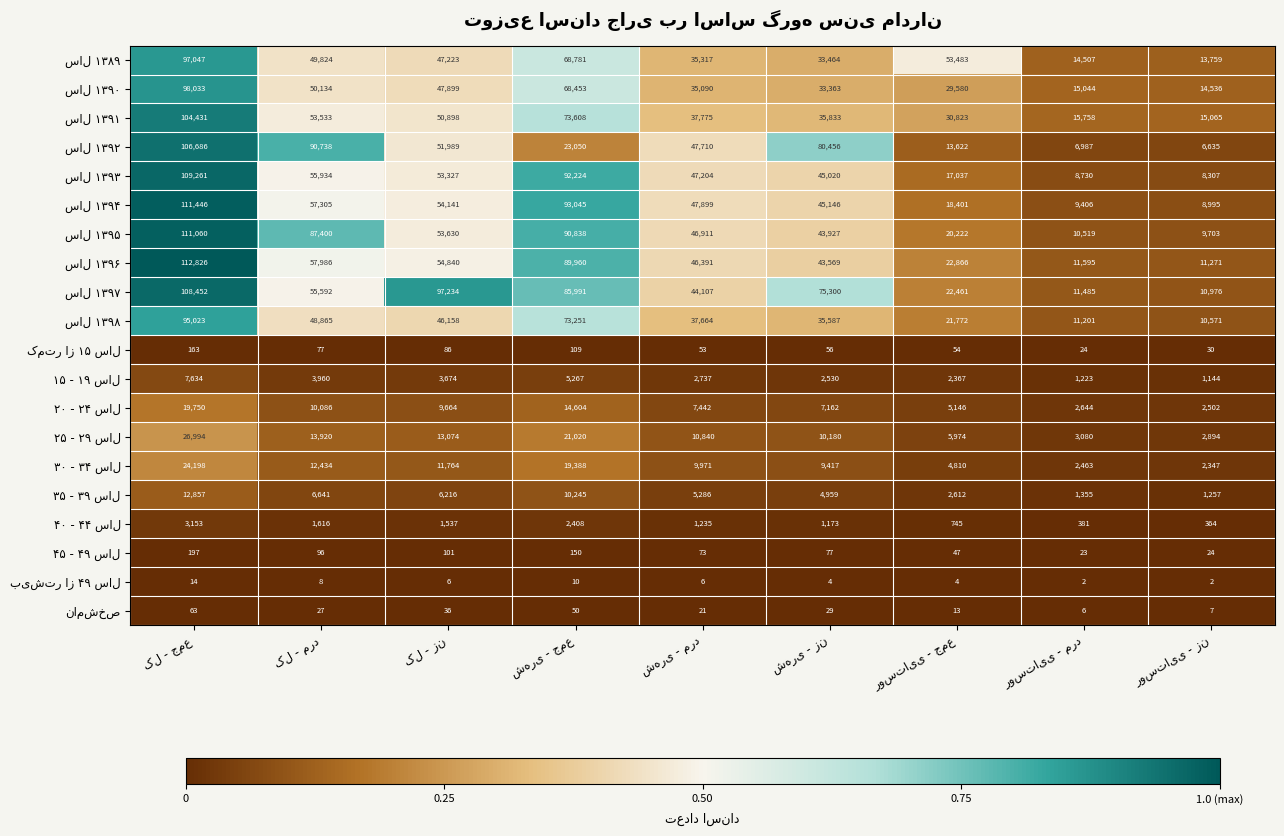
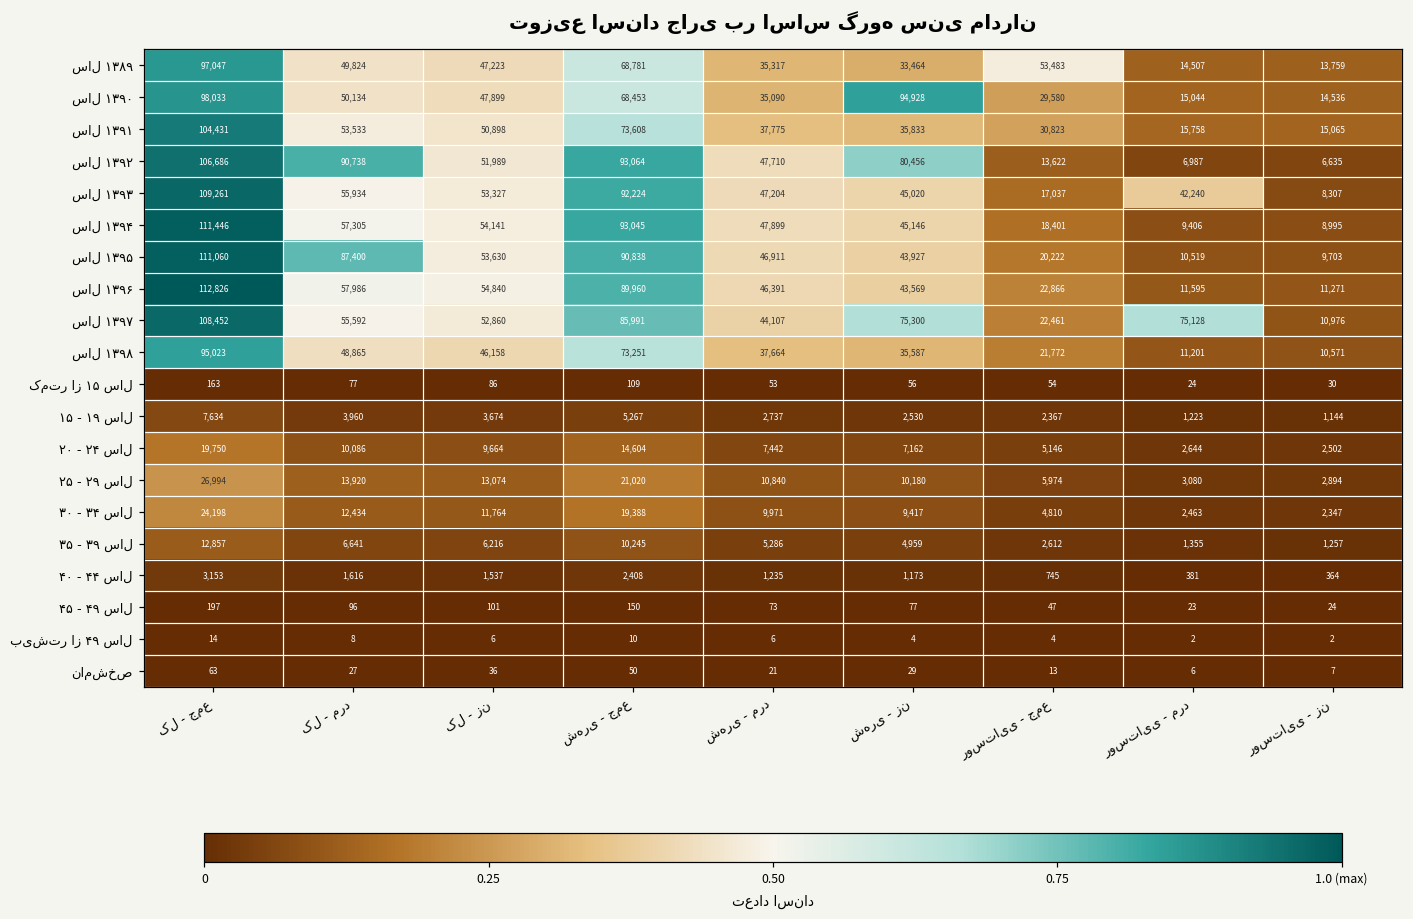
  {
    "سال ۱۳۸۹": {
      "کل - جمع": "97,047",
      "کل - مرد": "49,824",
      "کل - زن": "47,223",
      "شهری - جمع": "68,781",
      "شهری - مرد": "35,317",
      "شهری - زن": "33,464",
      "روستایی - جمع": "53,483",
      "روستایی - مرد": "14,507",
      "روستایی - زن": "13,759"
    },
    "سال ۱۳۹۰": {
      "کل - جمع": "98,033",
      "کل - مرد": "50,134",
      "کل - زن": "47,899",
      "شهری - جمع": "68,453",
      "شهری - مرد": "35,090",
-     "شهری - زن": "33,363",
+     "شهری - زن": "94,928",
      "روستایی - جمع": "29,580",
      "روستایی - مرد": "15,044",
      "روستایی - زن": "14,536"
    },
    "سال ۱۳۹۱": {
      "کل - جمع": "104,431",
      "کل - مرد": "53,533",
      "کل - زن": "50,898",
      "شهری - جمع": "73,608",
      "شهری - مرد": "37,775",
      "شهری - زن": "35,833",
      "روستایی - جمع": "30,823",
      "روستایی - مرد": "15,758",
      "روستایی - زن": "15,065"
    },
    "سال ۱۳۹۲": {
      "کل - جمع": "106,686",
      "کل - مرد": "90,738",
      "کل - زن": "51,989",
-     "شهری - جمع": "23,050",
+     "شهری - جمع": "93,064",
      "شهری - مرد": "47,710",
      "شهری - زن": "80,456",
      "روستایی - جمع": "13,622",
      "روستایی - مرد": "6,987",
      "روستایی - زن": "6,635"
    },
    "سال ۱۳۹۳": {
      "کل - جمع": "109,261",
      "کل - مرد": "55,934",
      "کل - زن": "53,327",
      "شهری - جمع": "92,224",
      "شهری - مرد": "47,204",
      "شهری - زن": "45,020",
      "روستایی - جمع": "17,037",
-     "روستایی - مرد": "8,730",
+     "روستایی - مرد": "42,240",
      "روستایی - زن": "8,307"
    },
    "سال ۱۳۹۴": {
      "کل - جمع": "111,446",
      "کل - مرد": "57,305",
      "کل - زن": "54,141",
      "شهری - جمع": "93,045",
      "شهری - مرد": "47,899",
      "شهری - زن": "45,146",
      "روستایی - جمع": "18,401",
      "روستایی - مرد": "9,406",
      "روستایی - زن": "8,995"
    },
    "سال ۱۳۹۵": {
      "کل - جمع": "111,060",
      "کل - مرد": "87,400",
      "کل - زن": "53,630",
      "شهری - جمع": "90,838",
      "شهری - مرد": "46,911",
      "شهری - زن": "43,927",
      "روستایی - جمع": "20,222",
      "روستایی - مرد": "10,519",
      "روستایی - زن": "9,703"
    },
    "سال ۱۳۹۶": {
      "کل - جمع": "112,826",
      "کل - مرد": "57,986",
      "کل - زن": "54,840",
      "شهری - جمع": "89,960",
      "شهری - مرد": "46,391",
      "شهری - زن": "43,569",
      "روستایی - جمع": "22,866",
      "روستایی - مرد": "11,595",
      "روستایی - زن": "11,271"
    },
    "سال ۱۳۹۷": {
      "کل - جمع": "108,452",
      "کل - مرد": "55,592",
-     "کل - زن": "97,234",
+     "کل - زن": "52,860",
      "شهری - جمع": "85,991",
      "شهری - مرد": "44,107",
      "شهری - زن": "75,300",
      "روستایی - جمع": "22,461",
-     "روستایی - مرد": "11,485",
+     "روستایی - مرد": "75,128",
      "روستایی - زن": "10,976"
    },
    "سال ۱۳۹۸": {
      "کل - جمع": "95,023",
      "کل - مرد": "48,865",
      "کل - زن": "46,158",
      "شهری - جمع": "73,251",
      "شهری - مرد": "37,664",
      "شهری - زن": "35,587",
      "روستایی - جمع": "21,772",
      "روستایی - مرد": "11,201",
      "روستایی - زن": "10,571"
    },
    "کمتر از ۱۵ سال": {
      "کل - جمع": "163",
      "کل - مرد": "77",
      "کل - زن": "86",
      "شهری - جمع": "109",
      "شهری - مرد": "53",
      "شهری - زن": "56",
      "روستایی - جمع": "54",
      "روستایی - مرد": "24",
      "روستایی - زن": "30"
    },
    "۱۵ - ۱۹ سال": {
      "کل - جمع": "7,634",
      "کل - مرد": "3,960",
      "کل - زن": "3,674",
      "شهری - جمع": "5,267",
      "شهری - مرد": "2,737",
      "شهری - زن": "2,530",
      "روستایی - جمع": "2,367",
      "روستایی - مرد": "1,223",
      "روستایی - زن": "1,144"
    },
    "۲۰ - ۲۴ سال": {
      "کل - جمع": "19,750",
      "کل - مرد": "10,086",
      "کل - زن": "9,664",
      "شهری - جمع": "14,604",
      "شهری - مرد": "7,442",
      "شهری - زن": "7,162",
      "روستایی - جمع": "5,146",
      "روستایی - مرد": "2,644",
      "روستایی - زن": "2,502"
    },
    "۲۵ - ۲۹ سال": {
      "کل - جمع": "26,994",
      "کل - مرد": "13,920",
      "کل - زن": "13,074",
      "شهری - جمع": "21,020",
      "شهری - مرد": "10,840",
      "شهری - زن": "10,180",
      "روستایی - جمع": "5,974",
      "روستایی - مرد": "3,080",
      "روستایی - زن": "2,894"
    },
    "۳۰ - ۳۴ سال": {
      "کل - جمع": "24,198",
      "کل - مرد": "12,434",
      "کل - زن": "11,764",
      "شهری - جمع": "19,388",
      "شهری - مرد": "9,971",
      "شهری - زن": "9,417",
      "روستایی - جمع": "4,810",
      "روستایی - مرد": "2,463",
      "روستایی - زن": "2,347"
    },
    "۳۵ - ۳۹ سال": {
      "کل - جمع": "12,857",
      "کل - مرد": "6,641",
      "کل - زن": "6,216",
      "شهری - جمع": "10,245",
      "شهری - مرد": "5,286",
      "شهری - زن": "4,959",
      "روستایی - جمع": "2,612",
      "روستایی - مرد": "1,355",
      "روستایی - زن": "1,257"
    },
    "۴۰ - ۴۴ سال": {
      "کل - جمع": "3,153",
      "کل - مرد": "1,616",
      "کل - زن": "1,537",
      "شهری - جمع": "2,408",
      "شهری - مرد": "1,235",
      "شهری - زن": "1,173",
      "روستایی - جمع": "745",
      "روستایی - مرد": "381",
      "روستایی - زن": "364"
    },
    "۴۵ - ۴۹ سال": {
      "کل - جمع": "197",
      "کل - مرد": "96",
      "کل - زن": "101",
      "شهری - جمع": "150",
      "شهری - مرد": "73",
      "شهری - زن": "77",
      "روستایی - جمع": "47",
      "روستایی - مرد": "23",
      "روستایی - زن": "24"
    },
    "بیشتر از ۴۹ سال": {
      "کل - جمع": "14",
      "کل - مرد": "8",
      "کل - زن": "6",
      "شهری - جمع": "10",
      "شهری - مرد": "6",
      "شهری - زن": "4",
      "روستایی - جمع": "4",
      "روستایی - مرد": "2",
      "روستایی - زن": "2"
    },
    "نامشخص": {
      "کل - جمع": "63",
      "کل - مرد": "27",
      "کل - زن": "36",
      "شهری - جمع": "50",
      "شهری - مرد": "21",
      "شهری - زن": "29",
      "روستایی - جمع": "13",
      "روستایی - مرد": "6",
      "روستایی - زن": "7"
    }
  }
